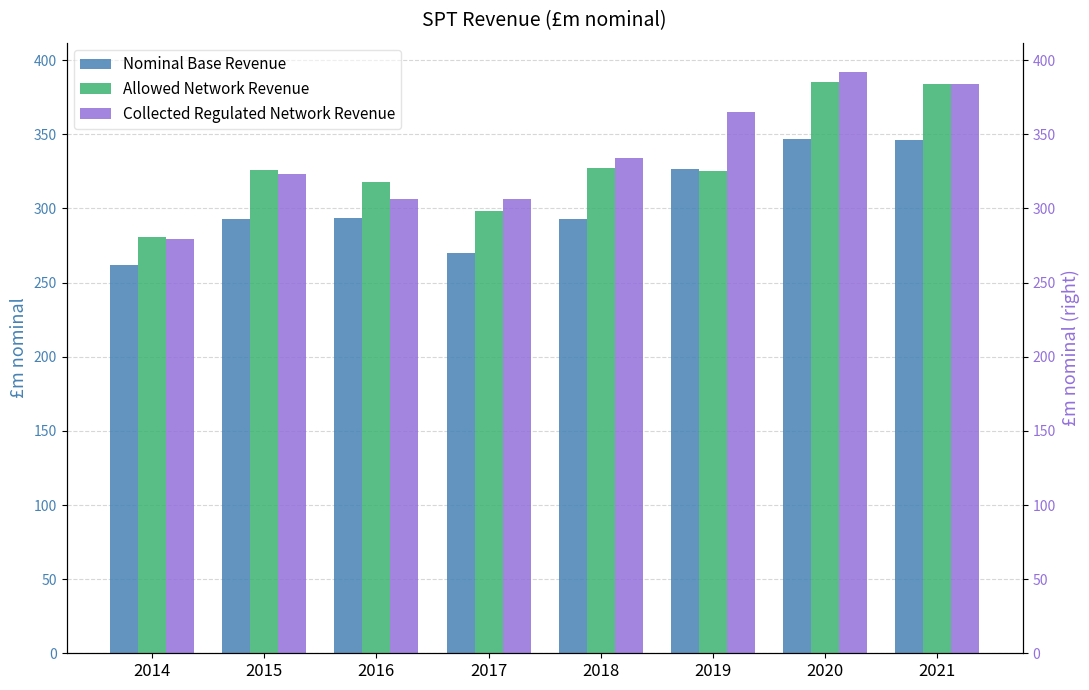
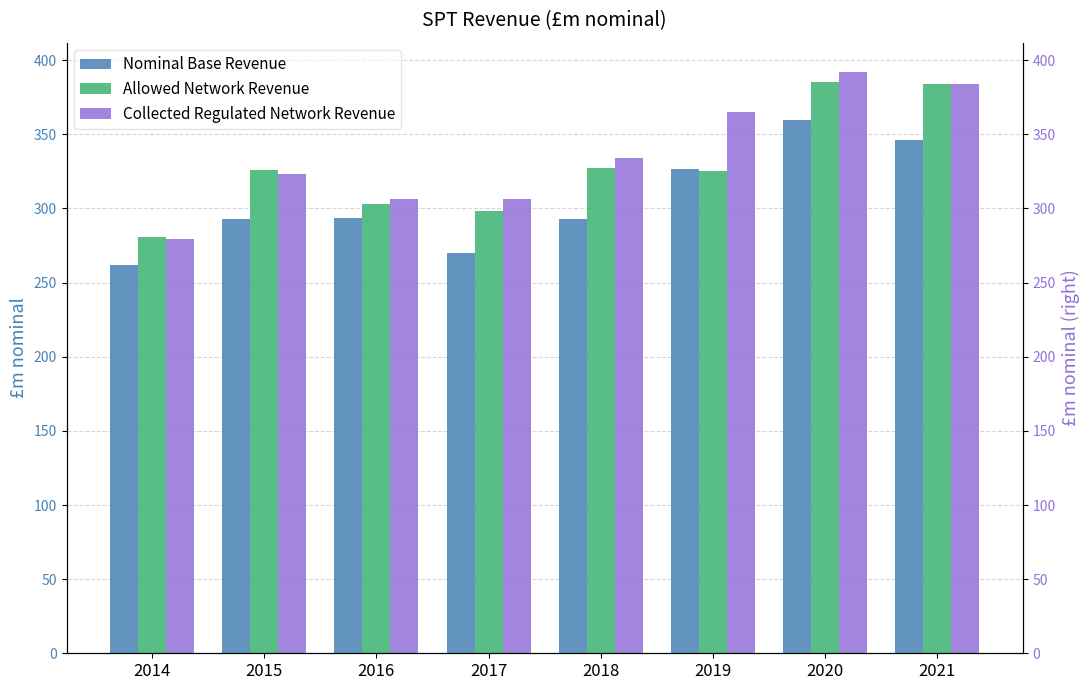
  {
    "Nominal Base Revenue": {
      "2014": 262,
      "2015": 293,
      "2016": 294,
      "2017": 270,
      "2018": 293,
      "2019": 326,
-     "2020": 347,
+     "2020": 359,
      "2021": 346
    },
    "Allowed Network Revenue": {
      "2014": 280,
      "2015": 326,
-     "2016": 318,
+     "2016": 303,
      "2017": 298,
      "2018": 327,
      "2019": 325,
      "2020": 385,
      "2021": 384
    },
    "Collected Regulated Network Revenue": {
      "2014": 279,
      "2015": 323,
      "2016": 306,
      "2017": 306,
      "2018": 334,
      "2019": 365,
      "2020": 392,
      "2021": 384
    }
  }
